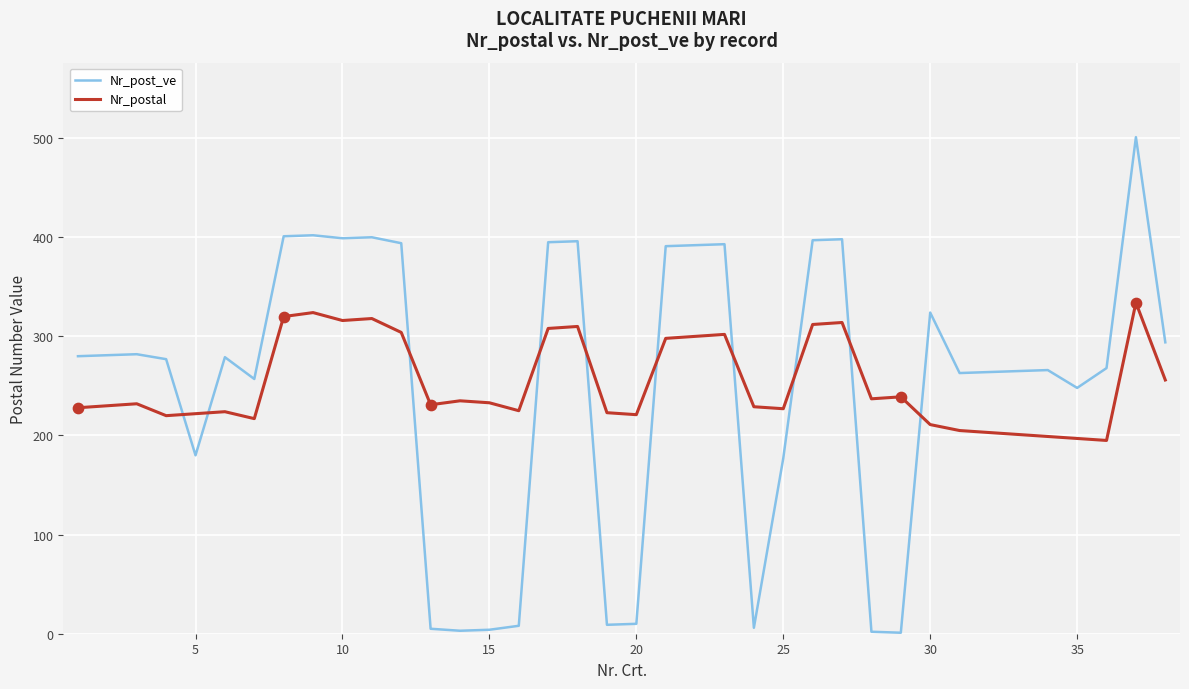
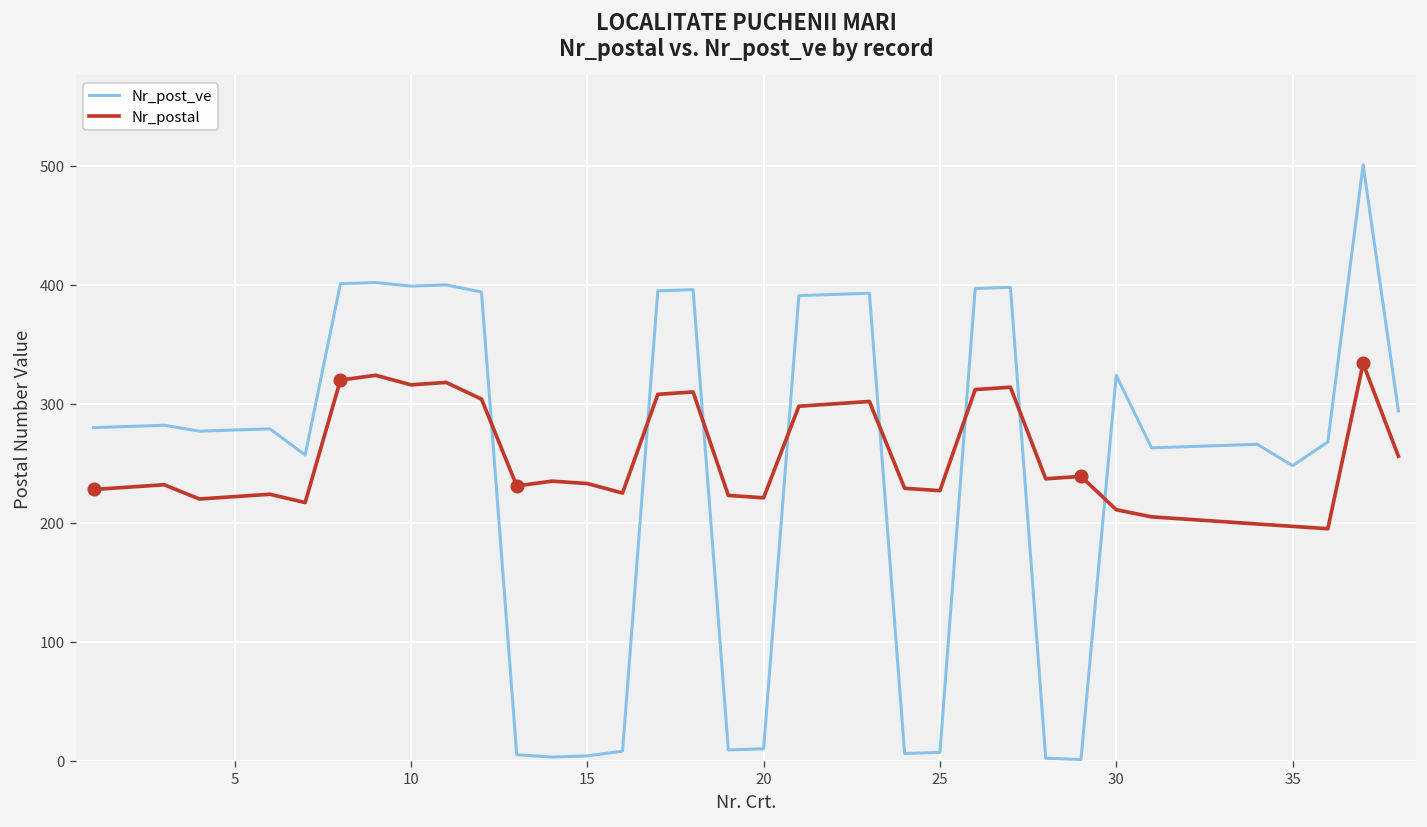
  {
    "Nr_post_ve": {
-     "5": 180,
+     "5": 280,
      "10": 400,
      "15": 0,
      "20": 10,
-     "25": 180,
+     "25": 10,
      "30": 320,
      "35": 250
    }
  }
